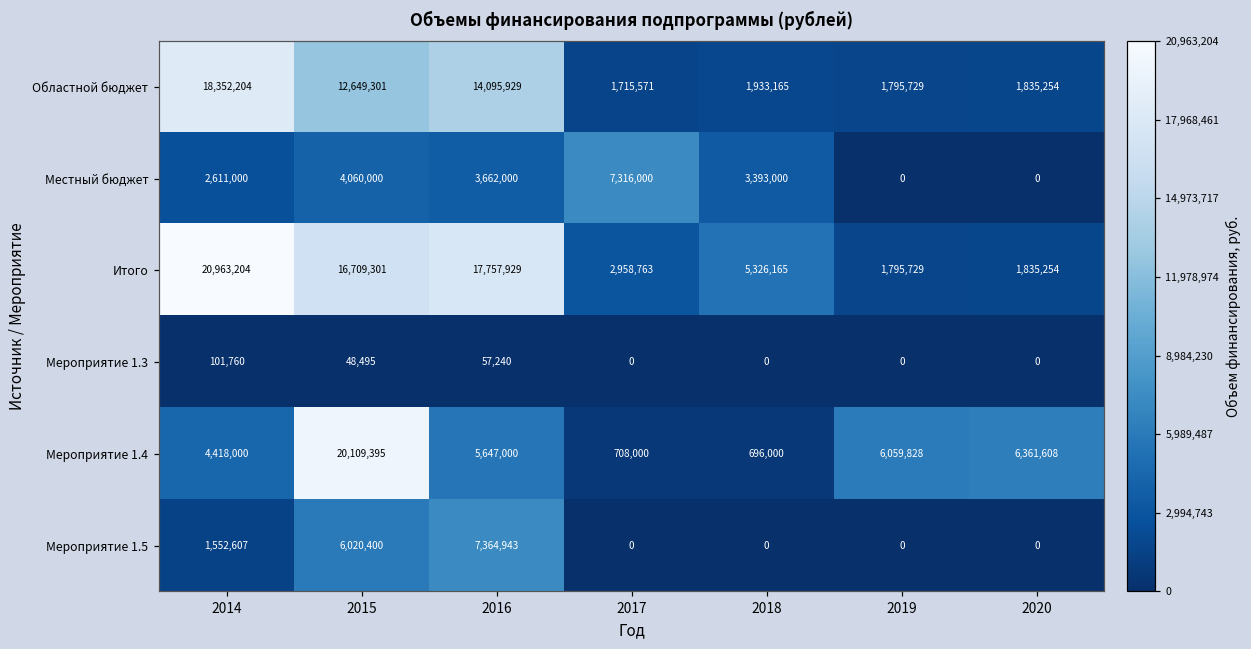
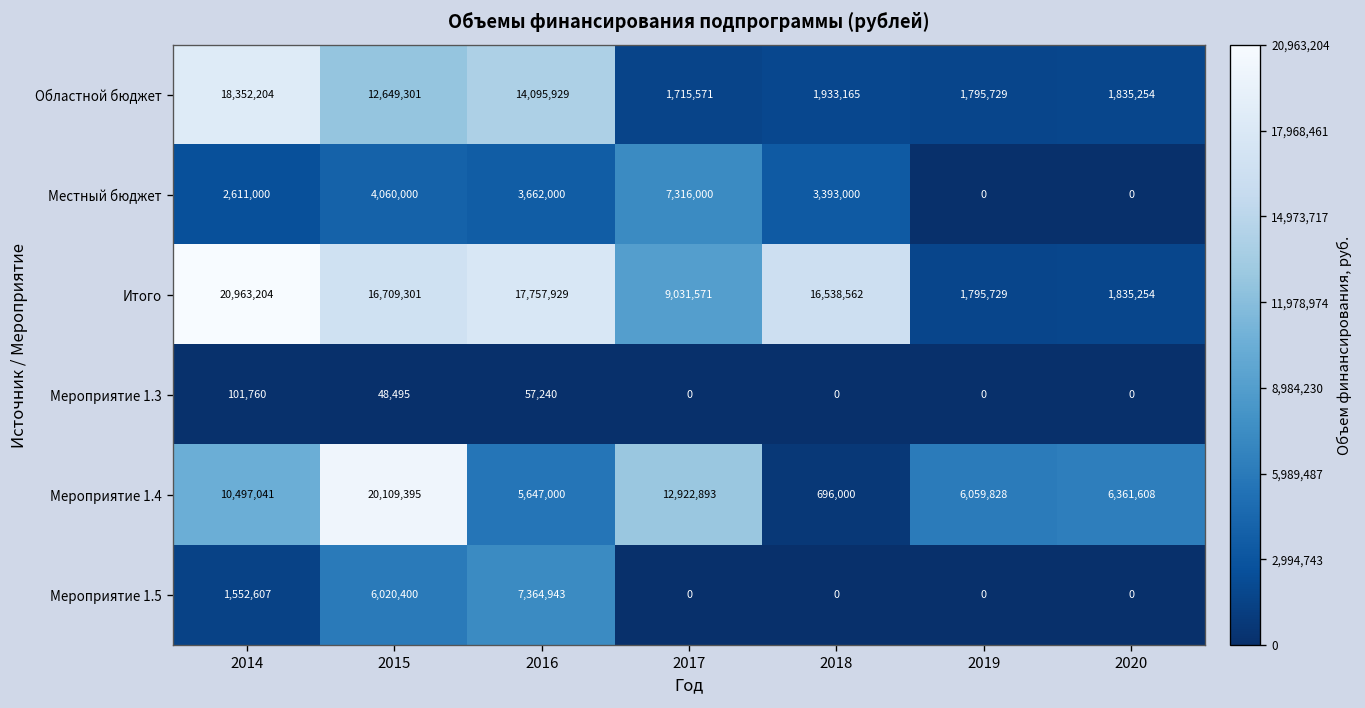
  {
    "Областной бюджет": {
      "2014": "18,352,204",
      "2015": "12,649,301",
      "2016": "14,095,929",
      "2017": "1,715,571",
      "2018": "1,933,165",
      "2019": "1,795,729",
      "2020": "1,835,254"
    },
    "Местный бюджет": {
      "2014": "2,611,000",
      "2015": "4,060,000",
      "2016": "3,662,000",
      "2017": "7,316,000",
      "2018": "3,393,000",
      "2019": "0",
      "2020": "0"
    },
    "Итого": {
      "2014": "20,963,204",
      "2015": "16,709,301",
      "2016": "17,757,929",
-     "2017": "2,958,763",
-     "2018": "5,326,165",
+     "2017": "9,031,571",
+     "2018": "16,538,562",
      "2019": "1,795,729",
      "2020": "1,835,254"
    },
    "Мероприятие 1.3": {
      "2014": "101,760",
      "2015": "48,495",
      "2016": "57,240",
      "2017": "0",
      "2018": "0",
      "2019": "0",
      "2020": "0"
    },
    "Мероприятие 1.4": {
-     "2014": "4,418,000",
+     "2014": "10,497,041",
      "2015": "20,109,395",
      "2016": "5,647,000",
-     "2017": "708,000",
+     "2017": "12,922,893",
      "2018": "696,000",
      "2019": "6,059,828",
      "2020": "6,361,608"
    },
    "Мероприятие 1.5": {
      "2014": "1,552,607",
      "2015": "6,020,400",
      "2016": "7,364,943",
      "2017": "0",
      "2018": "0",
      "2019": "0",
      "2020": "0"
    }
  }
